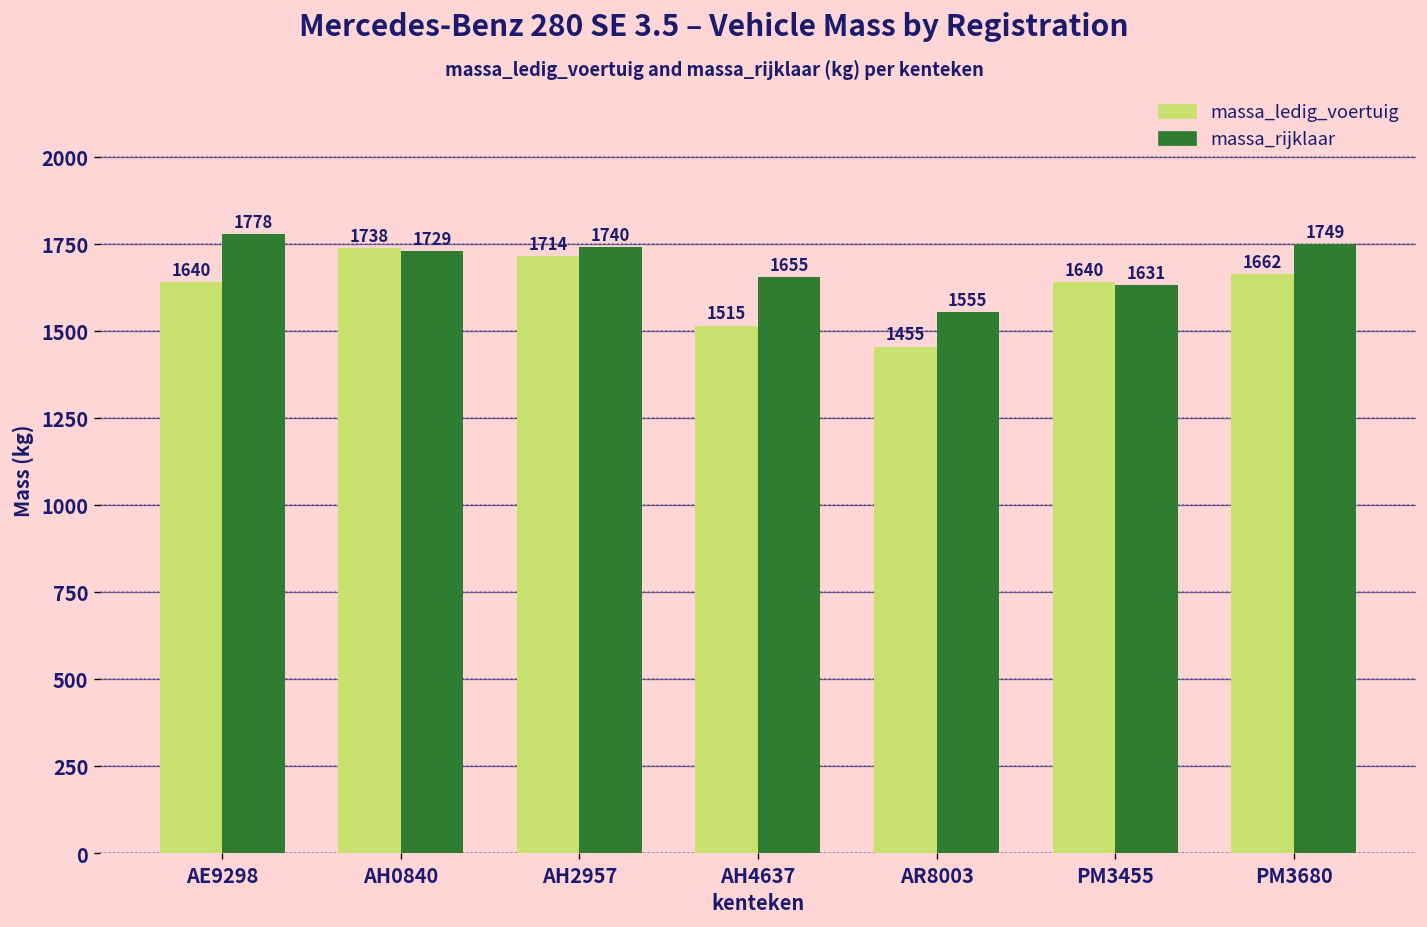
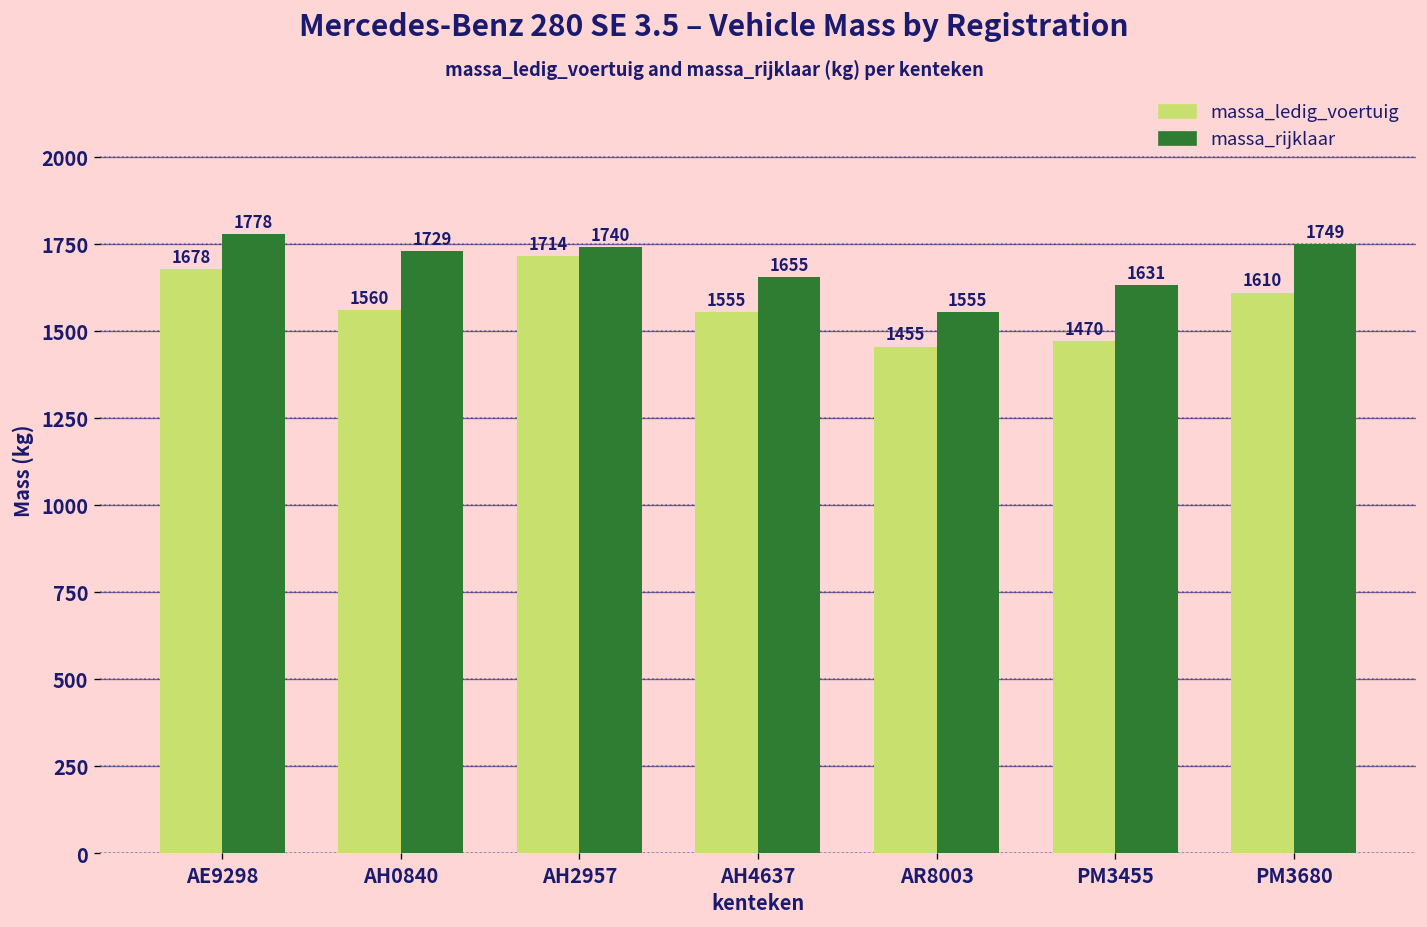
  {
    "massa_ledig_voertuig": {
-     "AE9298": 1640,
-     "AH0840": 1738,
+     "AE9298": 1678,
+     "AH0840": 1560,
      "AH2957": 1714,
-     "AH4637": 1515,
+     "AH4637": 1555,
      "AR8003": 1455,
-     "PM3455": 1640,
-     "PM3680": 1662
+     "PM3455": 1470,
+     "PM3680": 1610
    },
    "massa_rijklaar": {
      "AE9298": 1778,
      "AH0840": 1729,
      "AH2957": 1740,
      "AH4637": 1655,
      "AR8003": 1555,
      "PM3455": 1631,
      "PM3680": 1749
    }
  }
